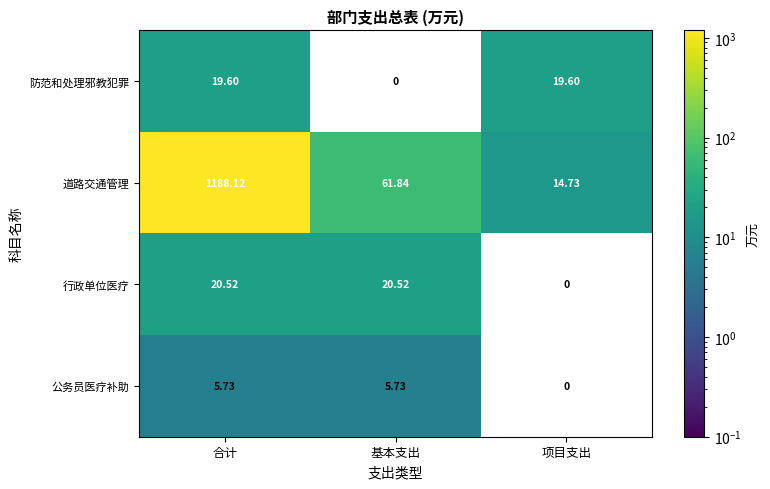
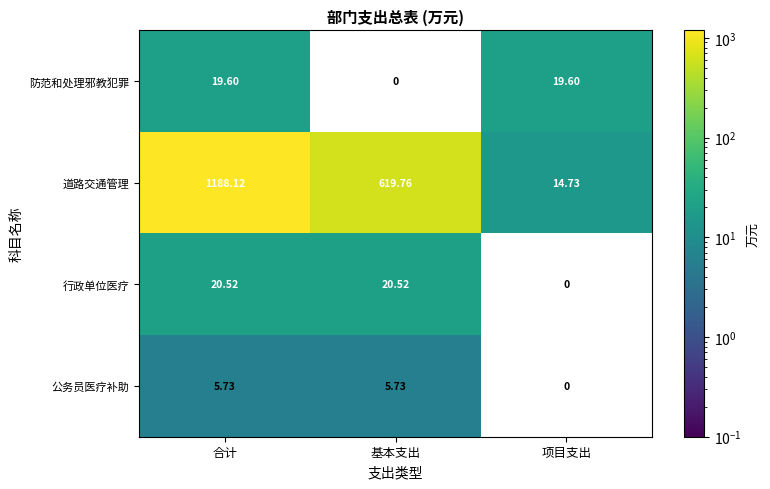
  {
    "防范和处理邪教犯罪": {
      "合计": 19.60,
      "项目支出": 19.60
    },
    "道路交通管理": {
      "合计": 1188.12,
-     "基本支出": 61.84,
+     "基本支出": 619.76,
      "项目支出": 14.73
    },
    "行政单位医疗": {
      "合计": 20.52,
      "基本支出": 20.52
    },
    "公务员医疗补助": {
      "合计": 5.73,
      "基本支出": 5.73
    }
  }
